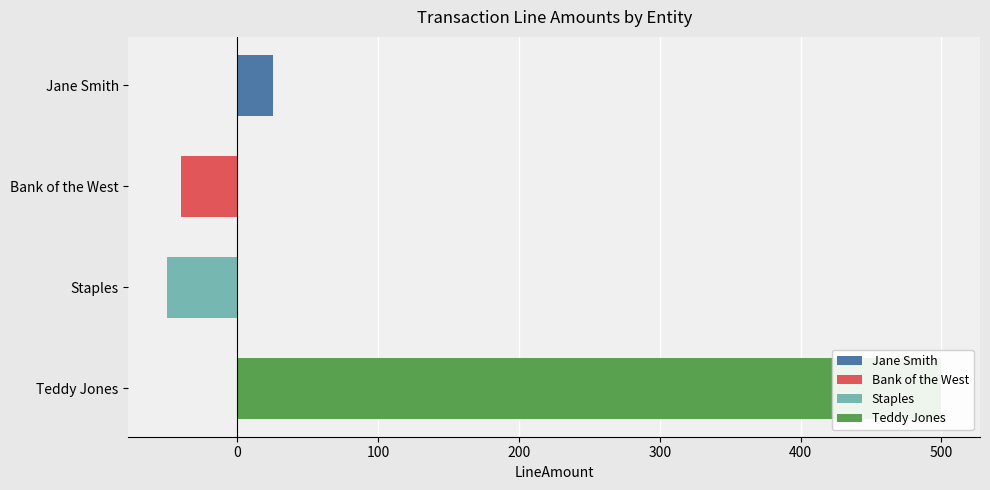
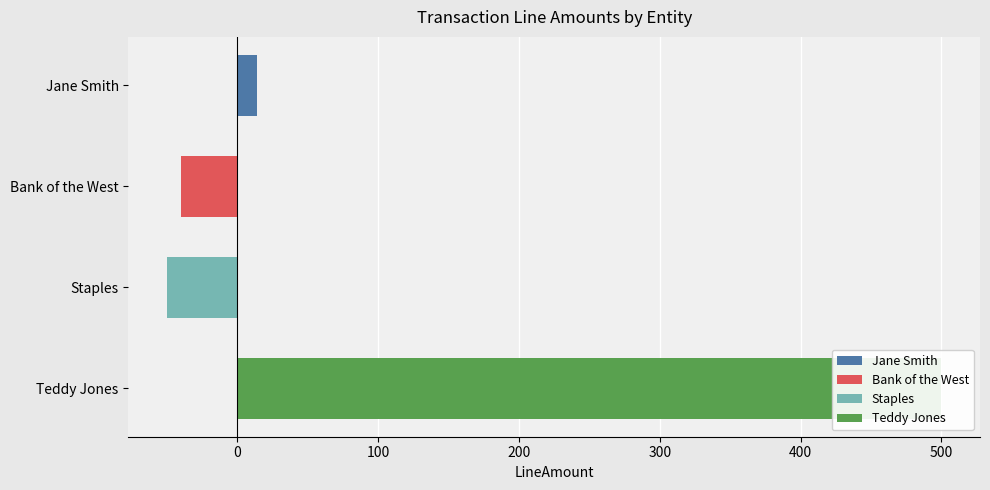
  {
-   "Jane Smith": 25,
+   "Jane Smith": 14,
    "Bank of the West": -40,
    "Staples": -50
  }
